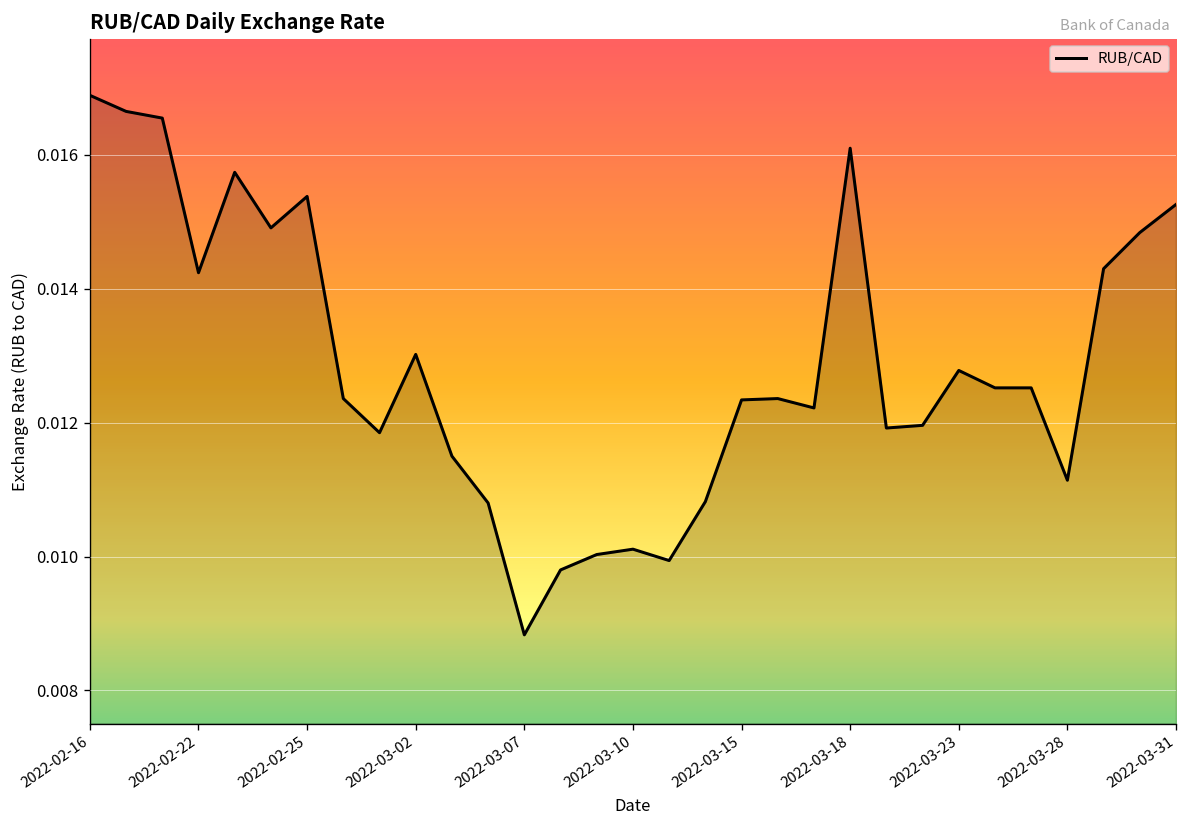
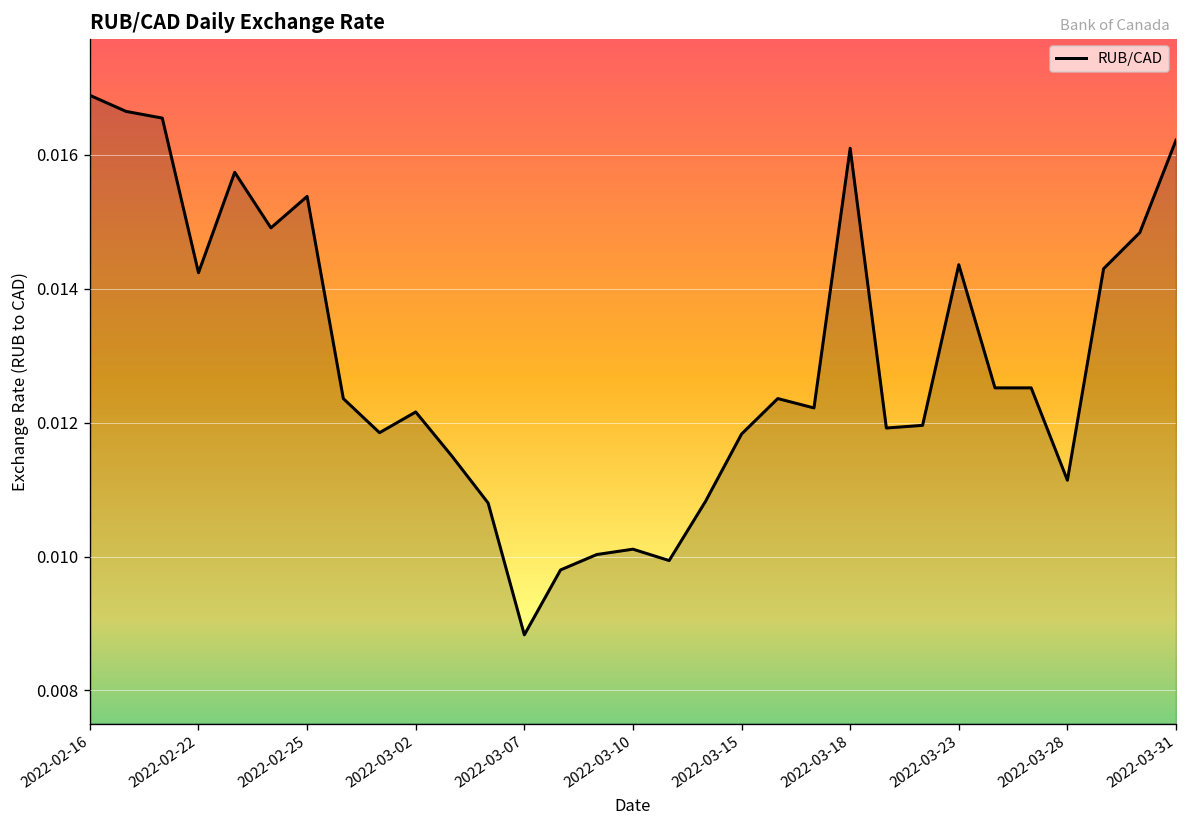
  {
    "2022-02-16": 0.0169,
    "2022-02-22": 0.0142,
    "2022-02-25": 0.0154,
-   "2022-03-02": 0.0130,
+   "2022-03-02": 0.0122,
    "2022-03-07": 0.0088,
    "2022-03-10": 0.0101,
-   "2022-03-15": 0.0123,
+   "2022-03-15": 0.0118,
    "2022-03-18": 0.0161,
-   "2022-03-23": 0.0128,
+   "2022-03-23": 0.0144,
    "2022-03-28": 0.0111,
-   "2022-03-31": 0.0153
+   "2022-03-31": 0.0162
  }
